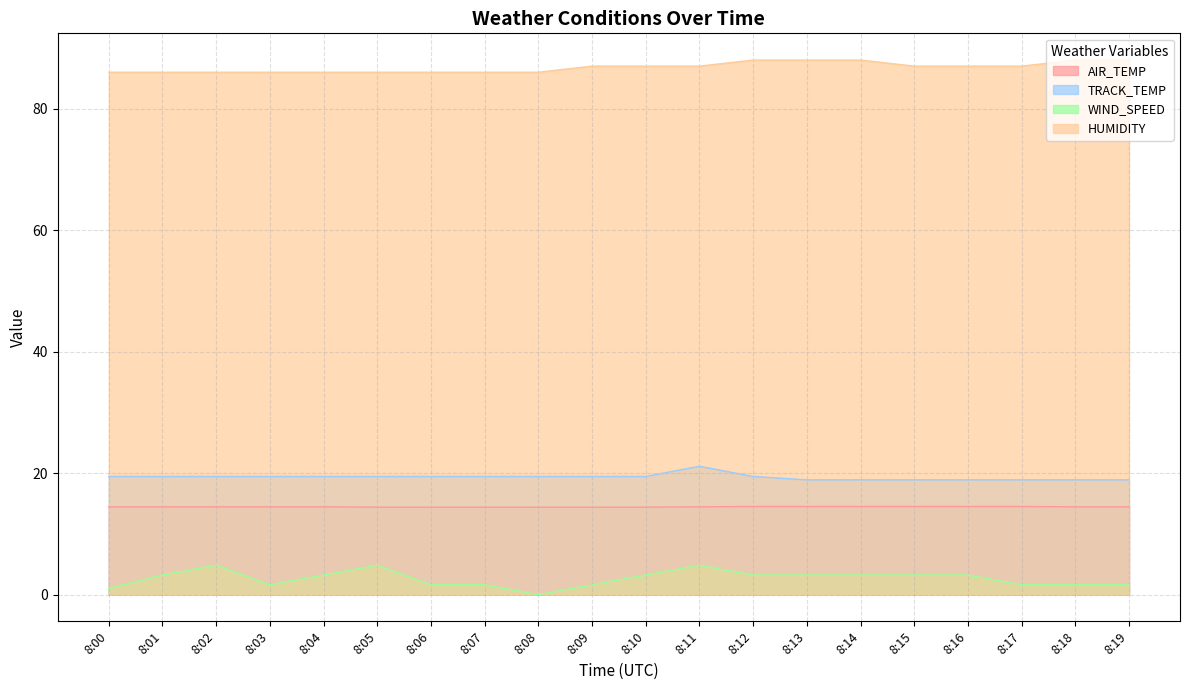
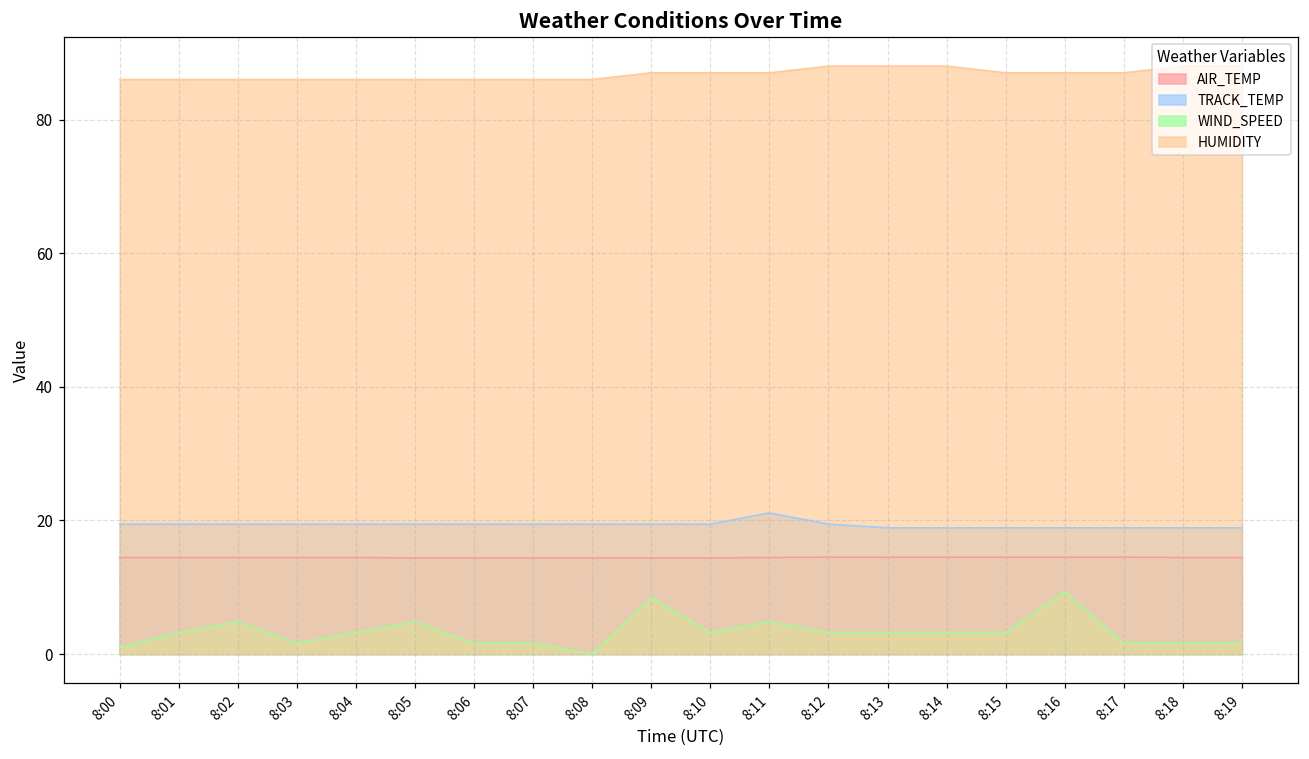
  {
    "TRACK_TEMP": {
      "8:00": 19,
      "8:01": 19,
      "8:02": 19,
      "8:03": 19,
      "8:04": 19,
      "8:05": 19,
      "8:06": 19,
      "8:07": 19,
      "8:08": 19,
      "8:09": 19,
      "8:10": 19,
      "8:11": 21,
      "8:12": 19,
      "8:13": 19,
      "8:14": 19,
      "8:15": 19,
      "8:16": 19,
      "8:17": 19,
      "8:18": 19,
      "8:19": 19
    },
    "WIND_SPEED": {
      "8:00": 1,
      "8:01": 3,
      "8:02": 5,
      "8:03": 2,
      "8:04": 3,
      "8:05": 5,
      "8:06": 2,
      "8:07": 2,
      "8:08": 0,
-     "8:09": 2,
+     "8:09": 8,
      "8:10": 3,
      "8:11": 5,
      "8:12": 3,
      "8:13": 3,
      "8:14": 3,
      "8:15": 3,
-     "8:16": 3,
+     "8:16": 9,
      "8:17": 2,
      "8:18": 2,
      "8:19": 2
    }
  }
